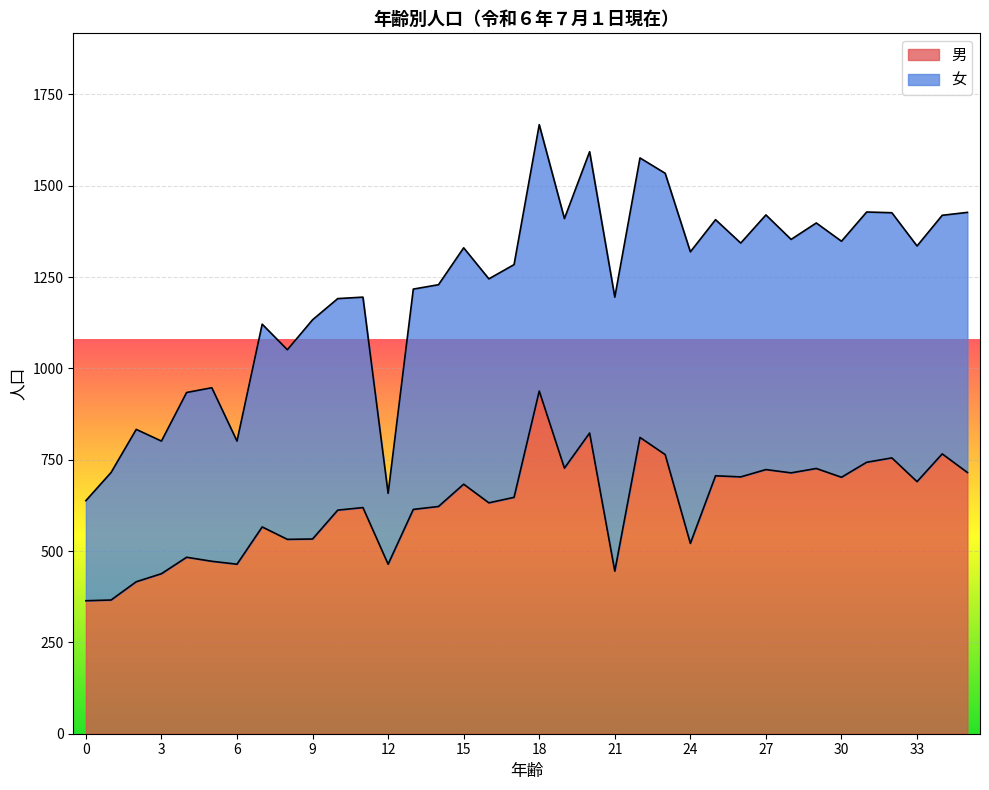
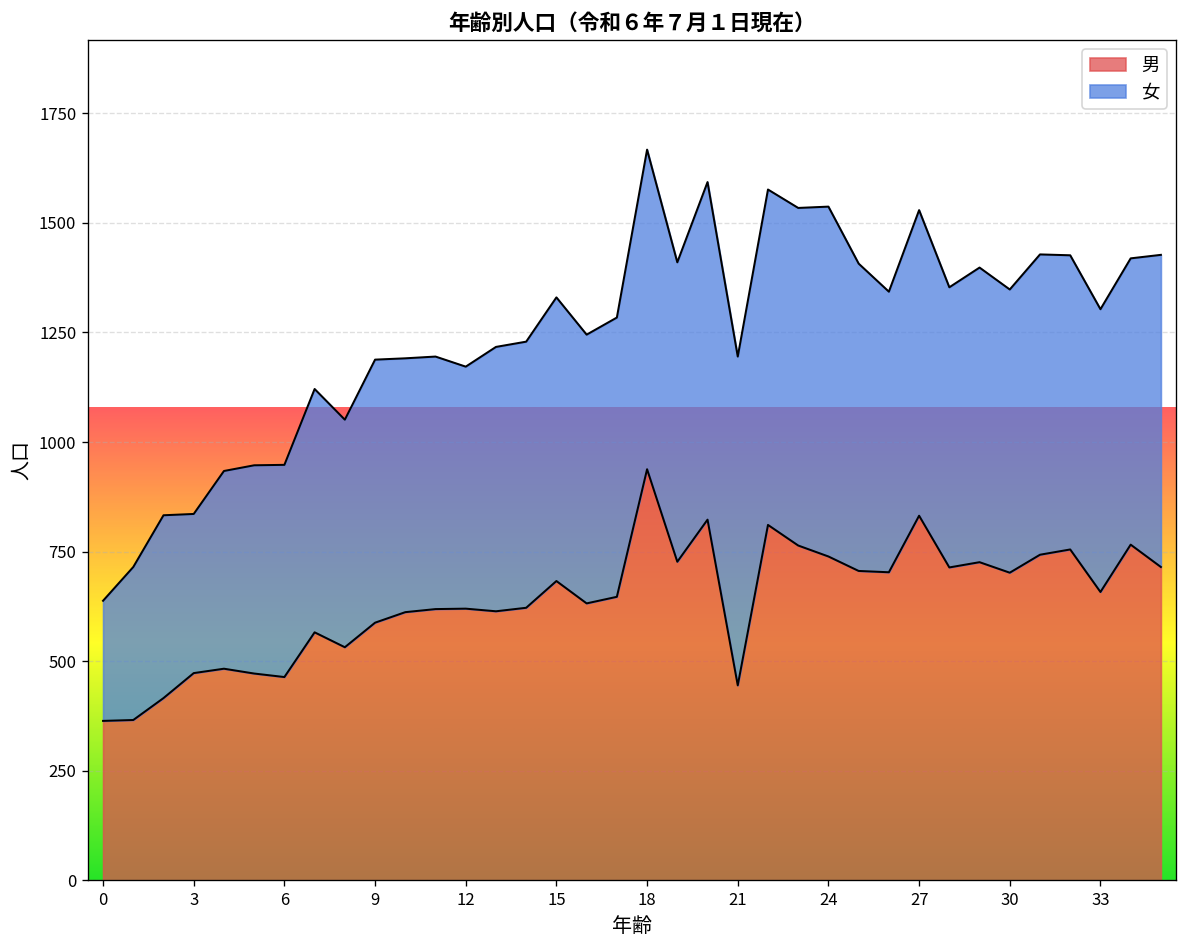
  {
    "男": {
      "0": 360,
-     "3": 440,
+     "3": 470,
      "6": 460,
-     "9": 530,
-     "12": 460,
+     "9": 590,
+     "12": 620,
      "15": 680,
      "18": 940,
      "21": 450,
-     "24": 520,
-     "27": 720,
+     "24": 740,
+     "27": 830,
      "30": 700,
-     "33": 690
+     "33": 660
    },
    "女": {
      "0": 270,
      "3": 360,
-     "6": 340,
+     "6": 480,
      "9": 600,
-     "12": 190,
+     "12": 550,
      "15": 650,
      "18": 730,
      "21": 750,
      "24": 800,
      "27": 700,
      "30": 650,
      "33": 650
    }
  }
